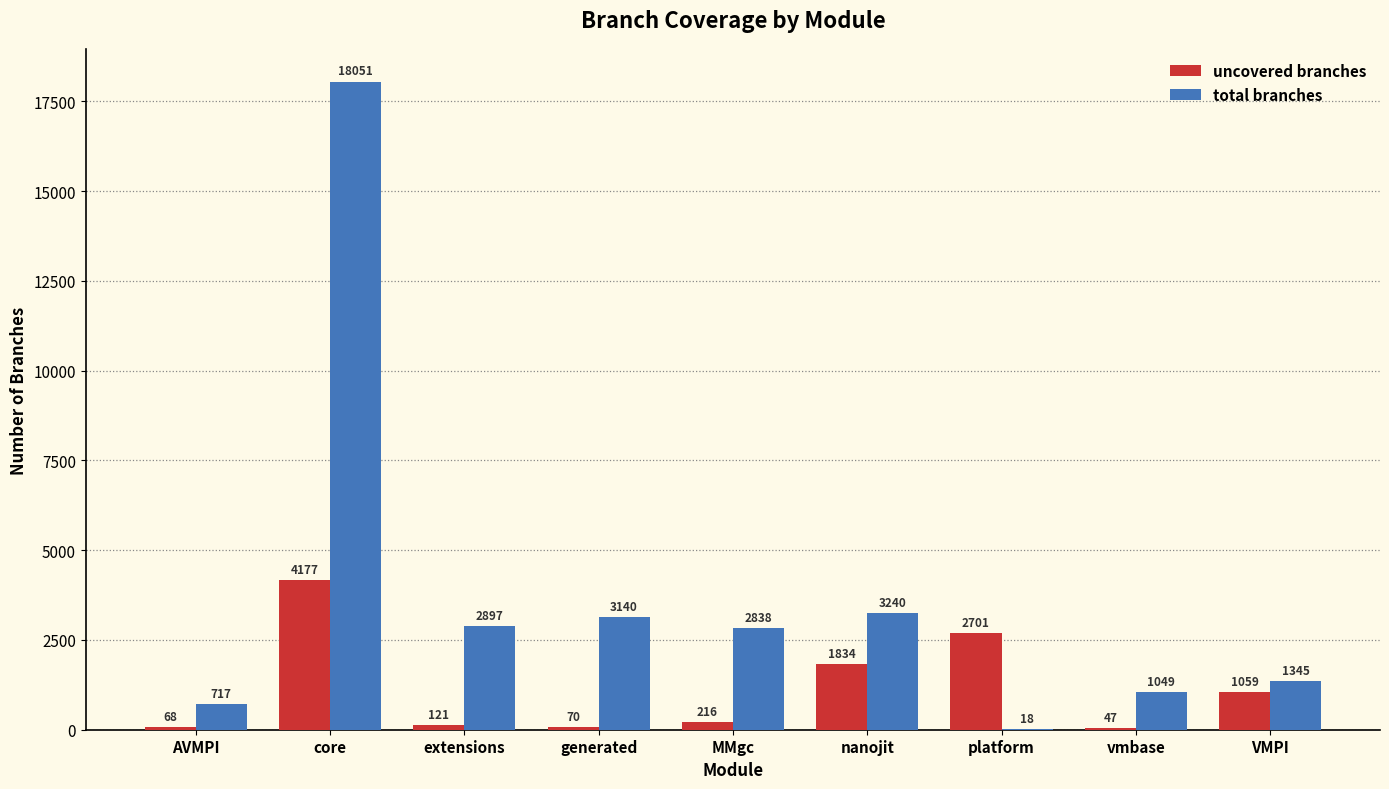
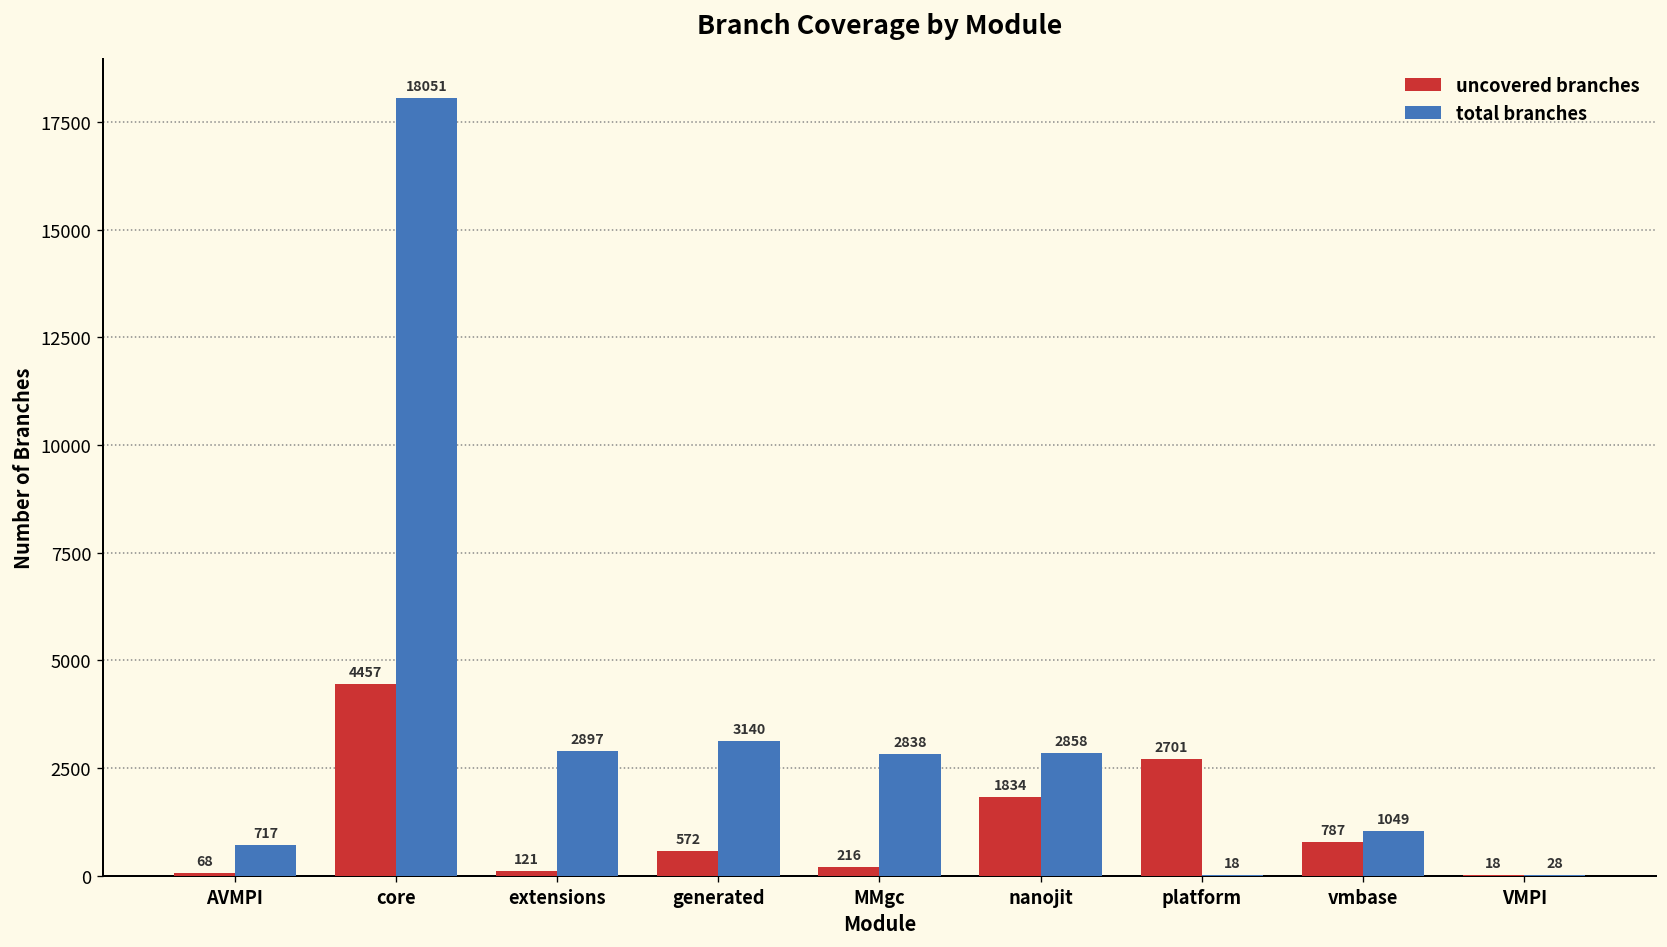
  {
    "uncovered branches": {
      "AVMPI": 68,
-     "core": 4177,
+     "core": 4457,
      "extensions": 121,
-     "generated": 70,
+     "generated": 572,
      "MMgc": 216,
      "nanojit": 1834,
      "platform": 2701,
-     "vmbase": 47,
-     "VMPI": 1059
+     "vmbase": 787,
+     "VMPI": 18
    },
    "total branches": {
      "AVMPI": 717,
      "core": 18051,
      "extensions": 2897,
      "generated": 3140,
      "MMgc": 2838,
-     "nanojit": 3240,
+     "nanojit": 2858,
      "platform": 18,
      "vmbase": 1049,
-     "VMPI": 1345
+     "VMPI": 28
    }
  }
